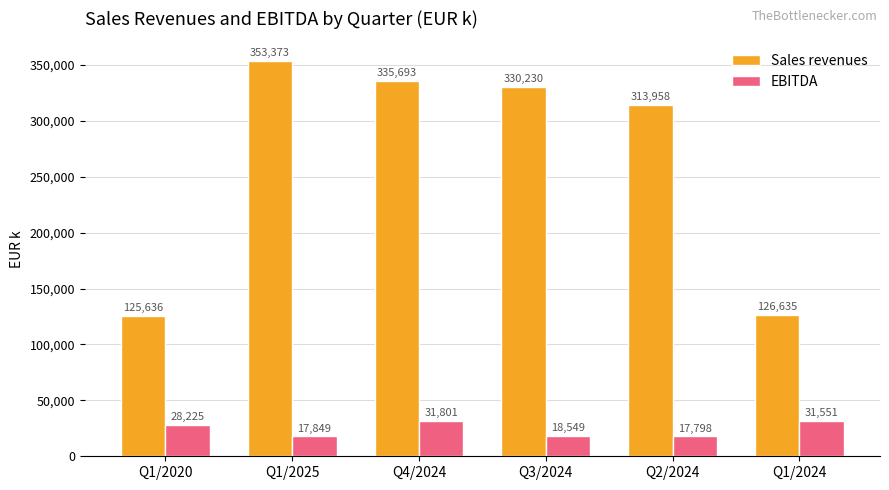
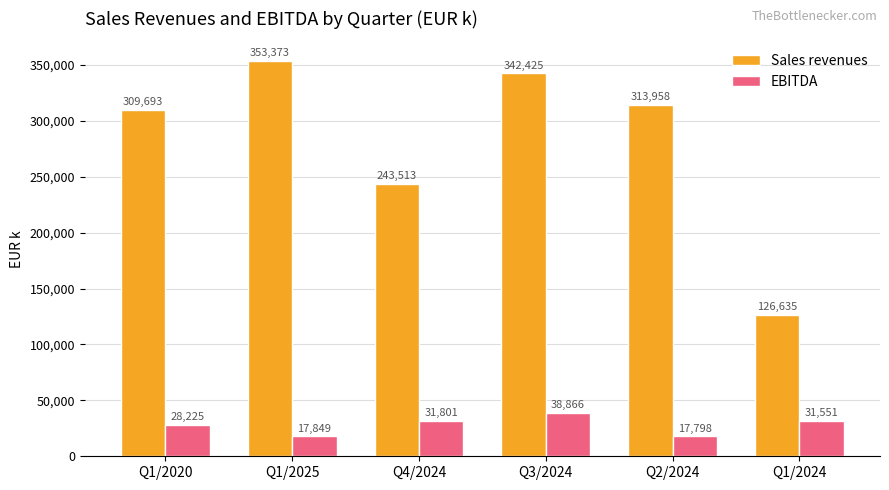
  {
    "Sales revenues": {
-     "Q1/2020": "125,636",
+     "Q1/2020": "309,693",
      "Q1/2025": "353,373",
-     "Q4/2024": "335,693",
-     "Q3/2024": "330,230",
+     "Q4/2024": "243,513",
+     "Q3/2024": "342,425",
      "Q2/2024": "313,958",
      "Q1/2024": "126,635"
    },
    "EBITDA": {
      "Q1/2020": "28,225",
      "Q1/2025": "17,849",
      "Q4/2024": "31,801",
-     "Q3/2024": "18,549",
+     "Q3/2024": "38,866",
      "Q2/2024": "17,798",
      "Q1/2024": "31,551"
    }
  }
